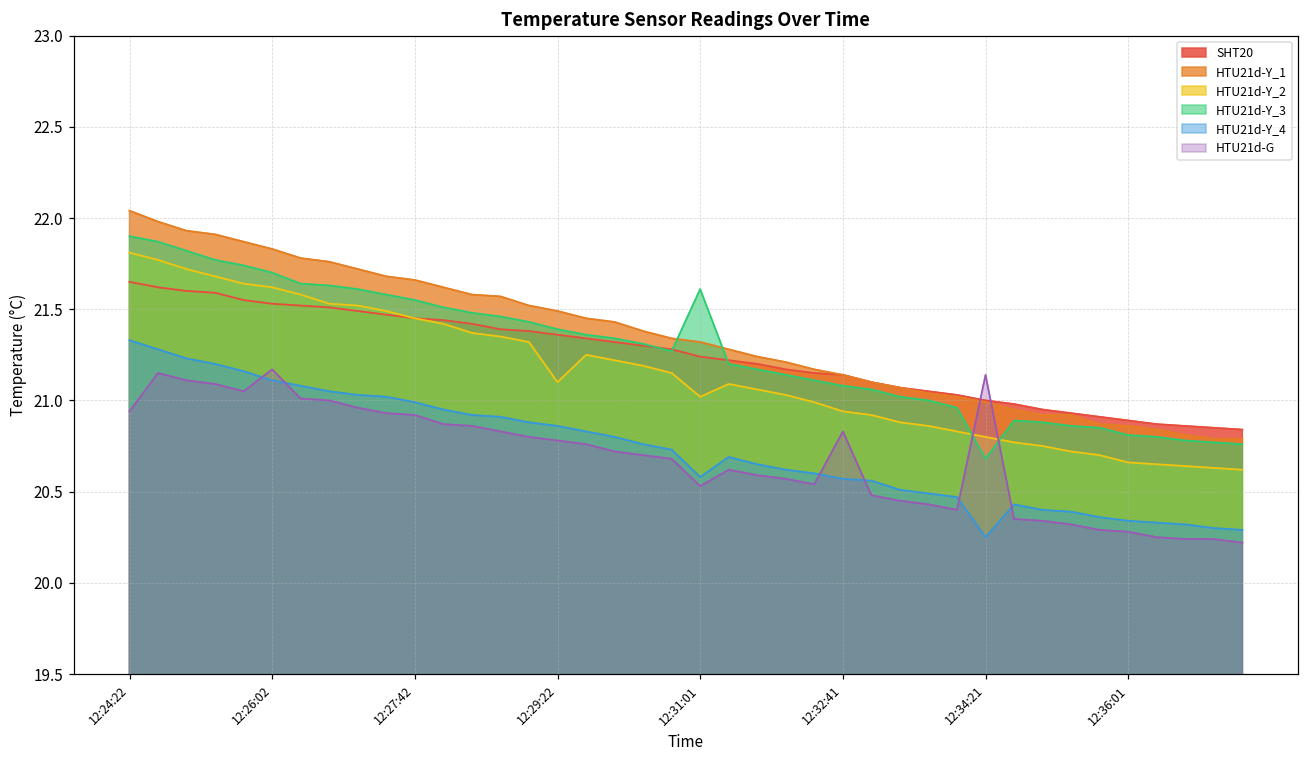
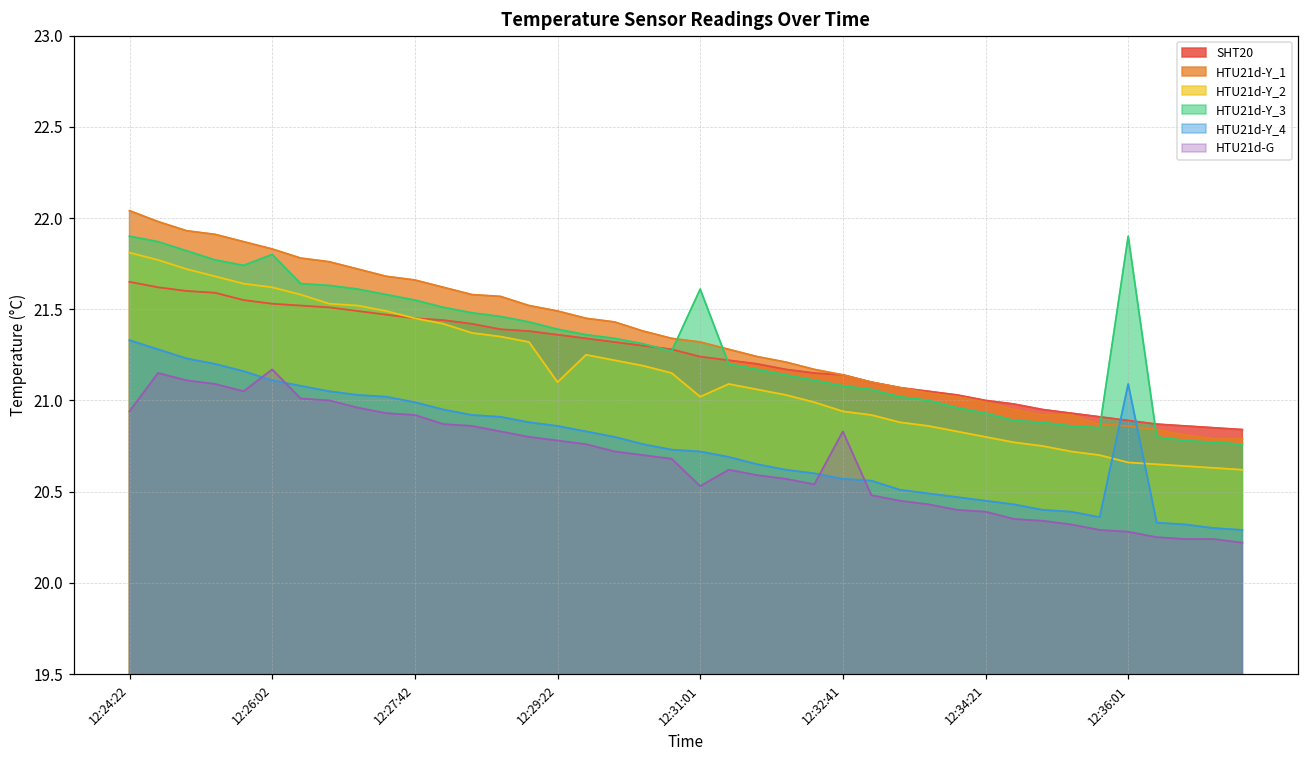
  {
    "HTU21d-Y_2": {
      "12:24:22": 21.81,
      "12:26:02": 21.62,
      "12:29:22": 21.10,
      "12:31:01": 21.02,
      "12:32:41": 20.94,
      "12:34:21": 20.80,
      "12:36:01": 20.66
    },
    "HTU21d-Y_3": {
      "12:24:22": 21.90,
-     "12:26:02": 21.7,
+     "12:26:02": 21.8,
      "12:27:42": 21.55,
      "12:29:22": 21.39,
      "12:31:01": 21.61,
      "12:32:41": 21.08,
-     "12:34:21": 20.68,
-     "12:36:01": 20.81
+     "12:34:21": 20.93,
+     "12:36:01": 21.90
    },
    "HTU21d-Y_4": {
      "12:24:22": 21.33,
      "12:26:02": 21.11,
      "12:27:42": 20.99,
      "12:29:22": 20.86,
-     "12:31:01": 20.58,
+     "12:31:01": 20.72,
      "12:32:41": 20.57,
-     "12:34:21": 20.25,
-     "12:36:01": 20.34
+     "12:34:21": 20.45,
+     "12:36:01": 21.09
    },
    "HTU21d-G": {
      "12:24:22": 20.94,
      "12:26:02": 21.17,
      "12:27:42": 20.92,
      "12:29:22": 20.78,
      "12:31:01": 20.53,
      "12:32:41": 20.83,
-     "12:34:21": 21.14,
+     "12:34:21": 20.39,
      "12:36:01": 20.28
    }
  }
